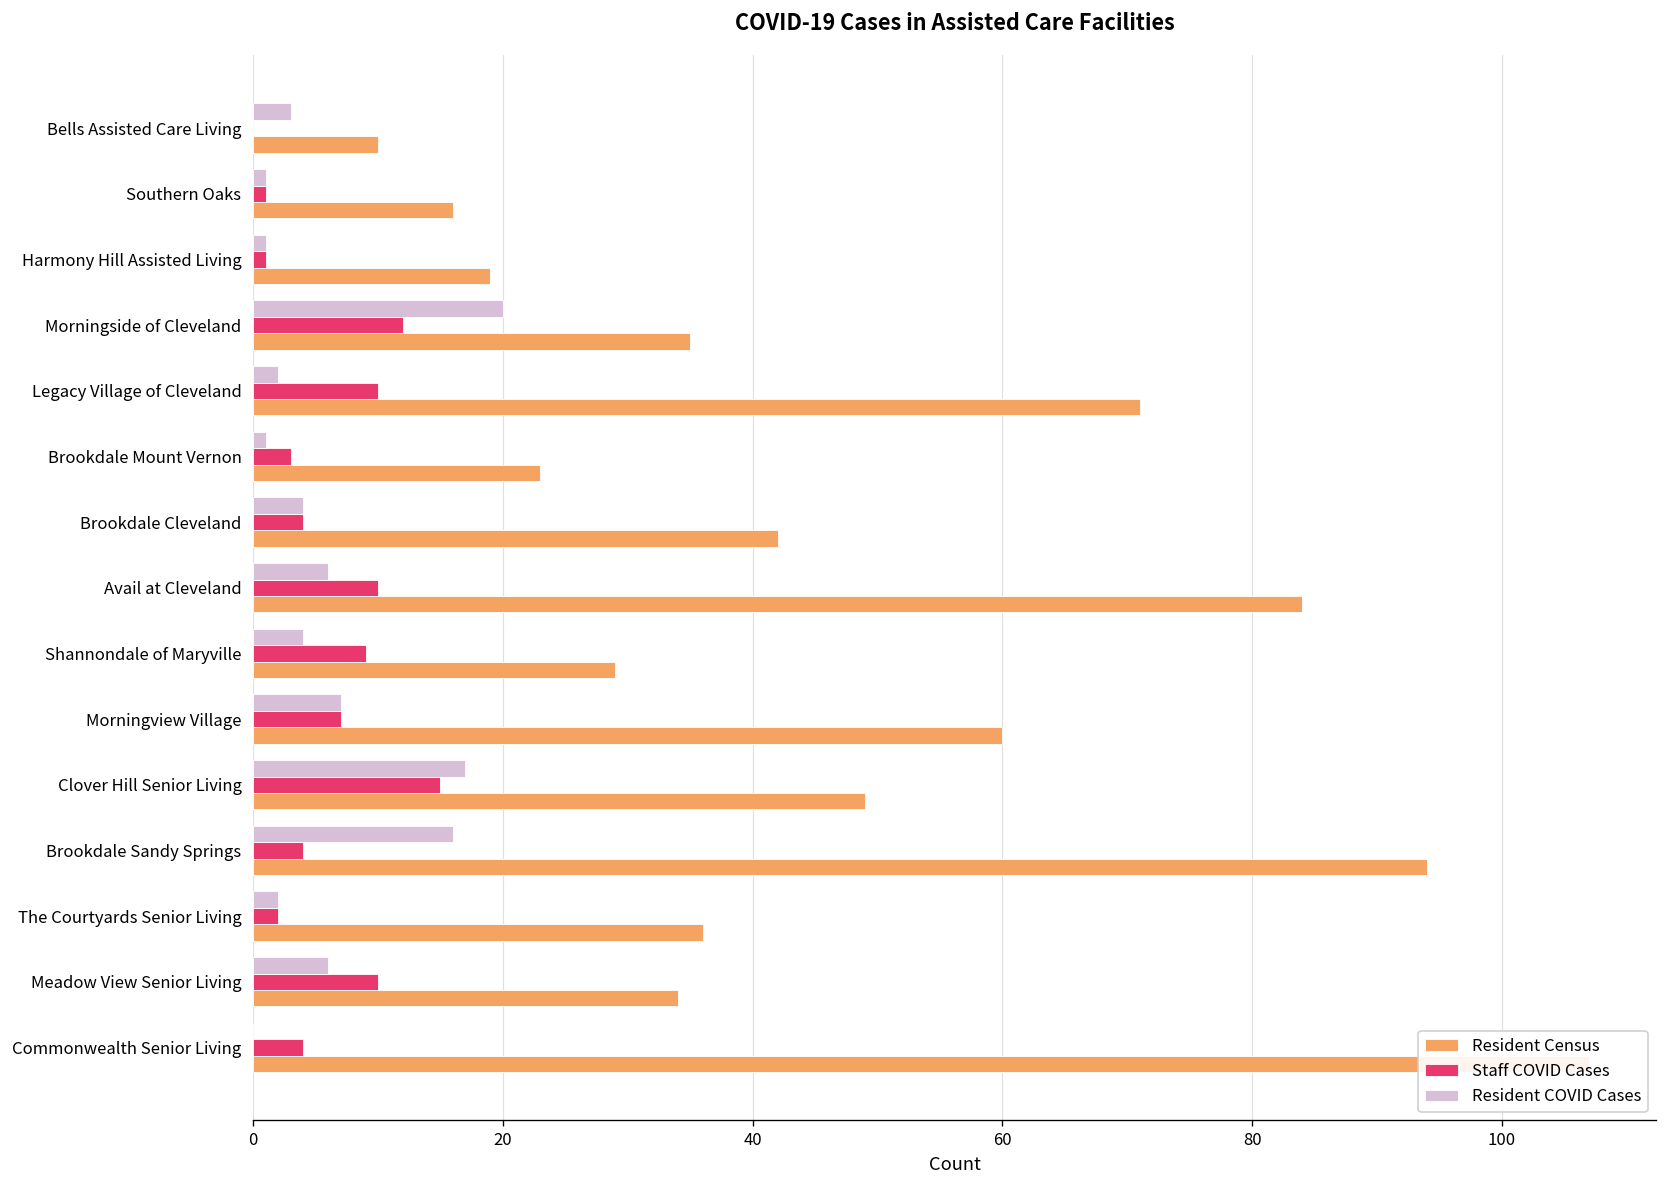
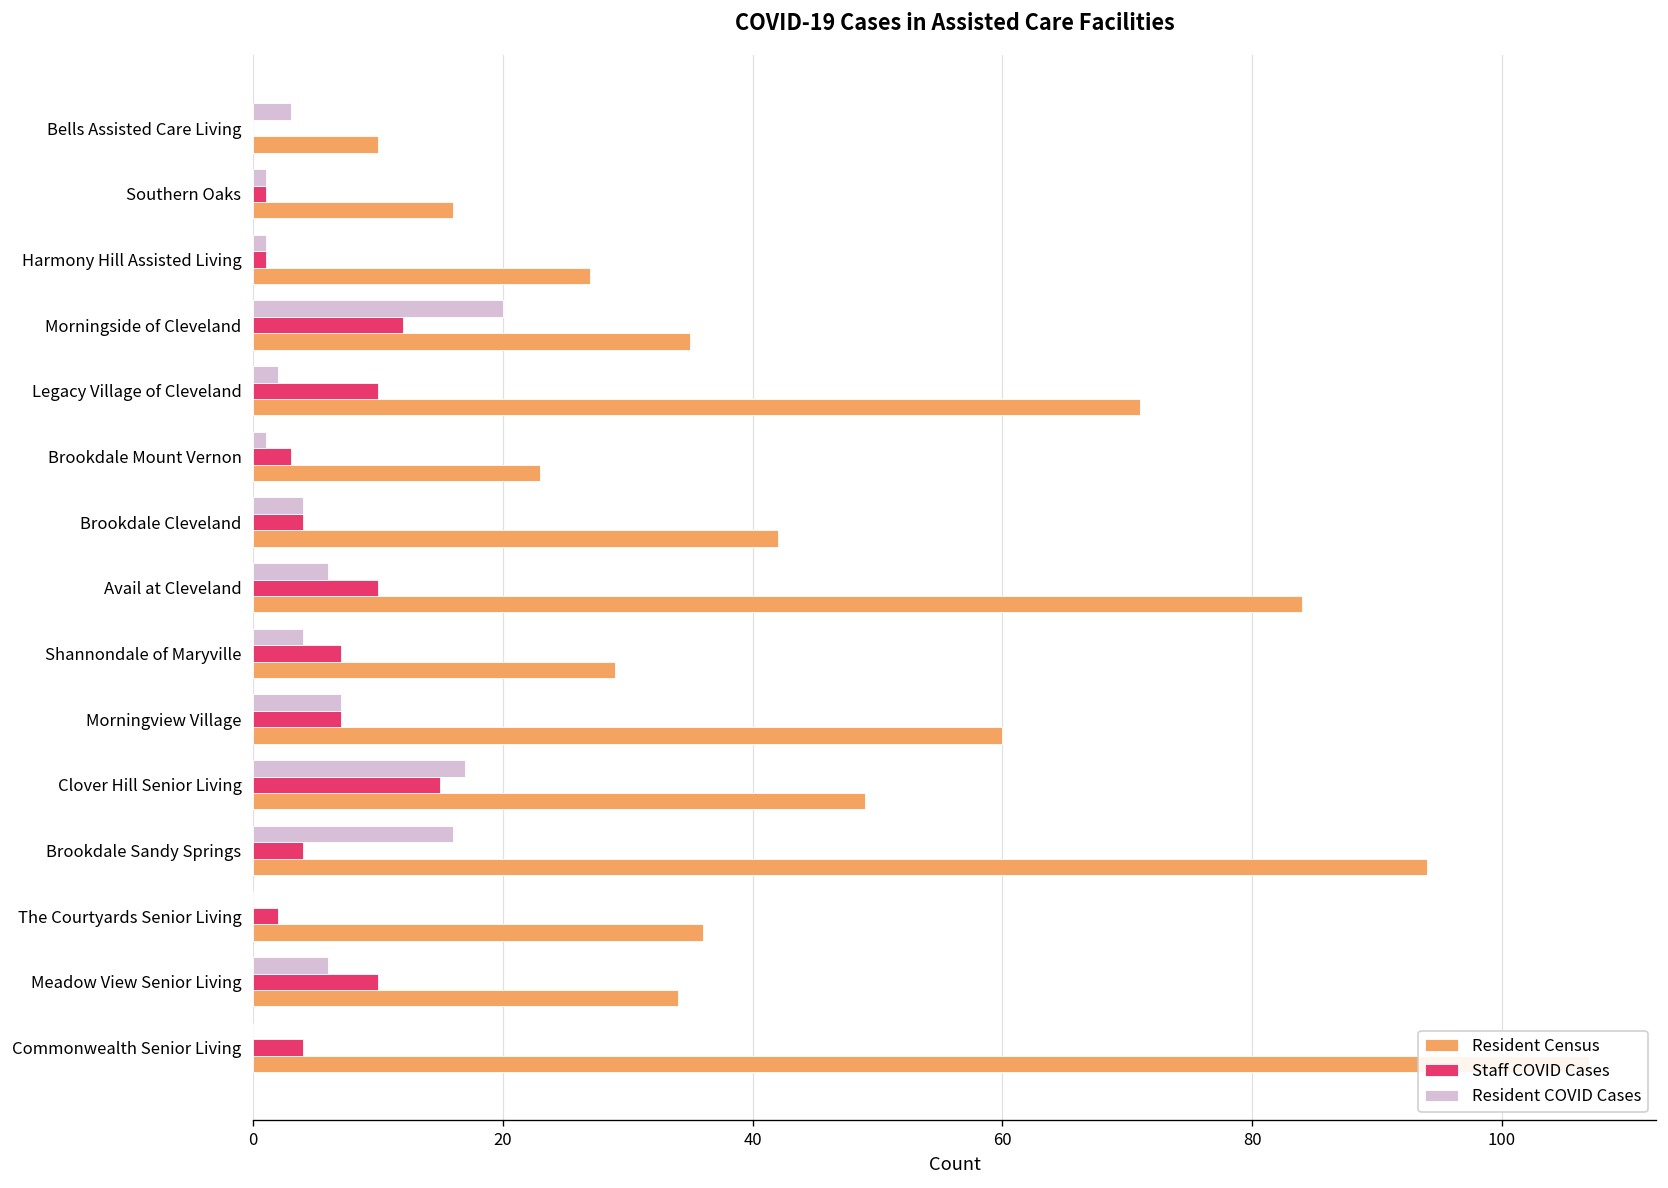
  {
    "Resident Census": {
      "Bells Assisted Care Living": 10,
      "Southern Oaks": 16,
-     "Harmony Hill Assisted Living": 19,
+     "Harmony Hill Assisted Living": 27,
      "Morningside of Cleveland": 35,
      "Legacy Village of Cleveland": 71,
      "Brookdale Mount Vernon": 23,
      "Brookdale Cleveland": 42,
      "Avail at Cleveland": 84,
      "Shannondale of Maryville": 29,
      "Morningview Village": 60,
      "Clover Hill Senior Living": 49,
      "Brookdale Sandy Springs": 94,
      "The Courtyards Senior Living": 36,
      "Meadow View Senior Living": 34
    },
    "Staff COVID Cases": {
      "Bells Assisted Care Living": 0,
      "Southern Oaks": 1,
      "Harmony Hill Assisted Living": 1,
      "Morningside of Cleveland": 12,
      "Legacy Village of Cleveland": 10,
      "Brookdale Mount Vernon": 3,
      "Brookdale Cleveland": 4,
      "Avail at Cleveland": 10,
-     "Shannondale of Maryville": 9,
+     "Shannondale of Maryville": 7,
      "Morningview Village": 7,
      "Clover Hill Senior Living": 15,
      "Brookdale Sandy Springs": 4,
      "The Courtyards Senior Living": 2,
      "Meadow View Senior Living": 10,
      "Commonwealth Senior Living": 4
    },
    "Resident COVID Cases": {
      "Bells Assisted Care Living": 3,
      "Southern Oaks": 1,
      "Harmony Hill Assisted Living": 1,
      "Morningside of Cleveland": 20,
      "Legacy Village of Cleveland": 2,
      "Brookdale Mount Vernon": 1,
      "Brookdale Cleveland": 4,
      "Avail at Cleveland": 6,
      "Shannondale of Maryville": 4,
      "Morningview Village": 7,
      "Clover Hill Senior Living": 17,
      "Brookdale Sandy Springs": 16,
-     "The Courtyards Senior Living": 2,
+     "The Courtyards Senior Living": 0,
      "Meadow View Senior Living": 6,
      "Commonwealth Senior Living": 0
    }
  }
